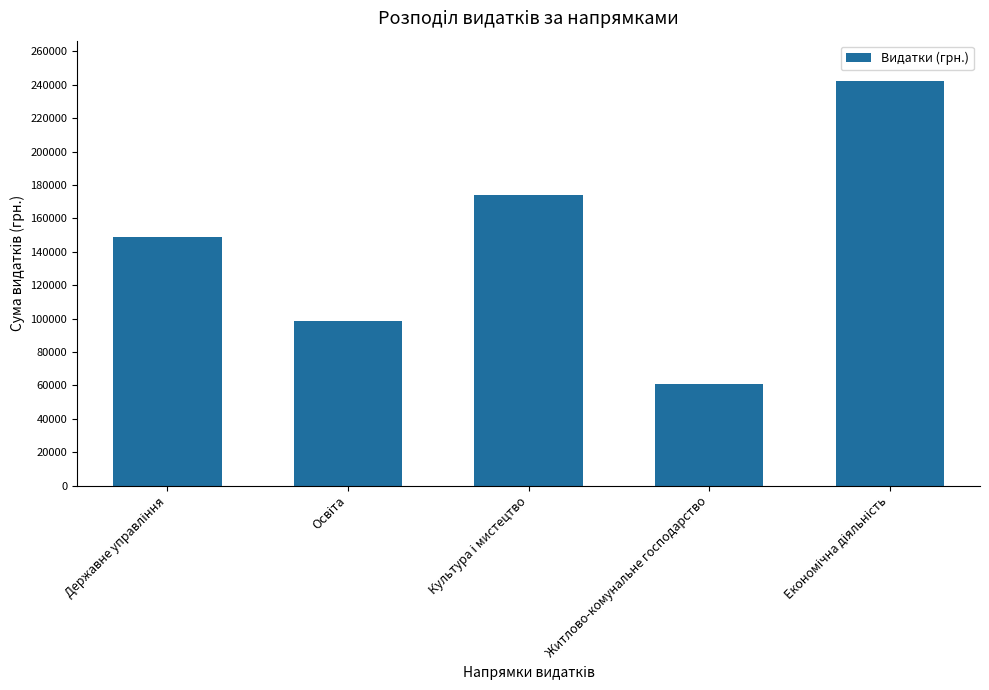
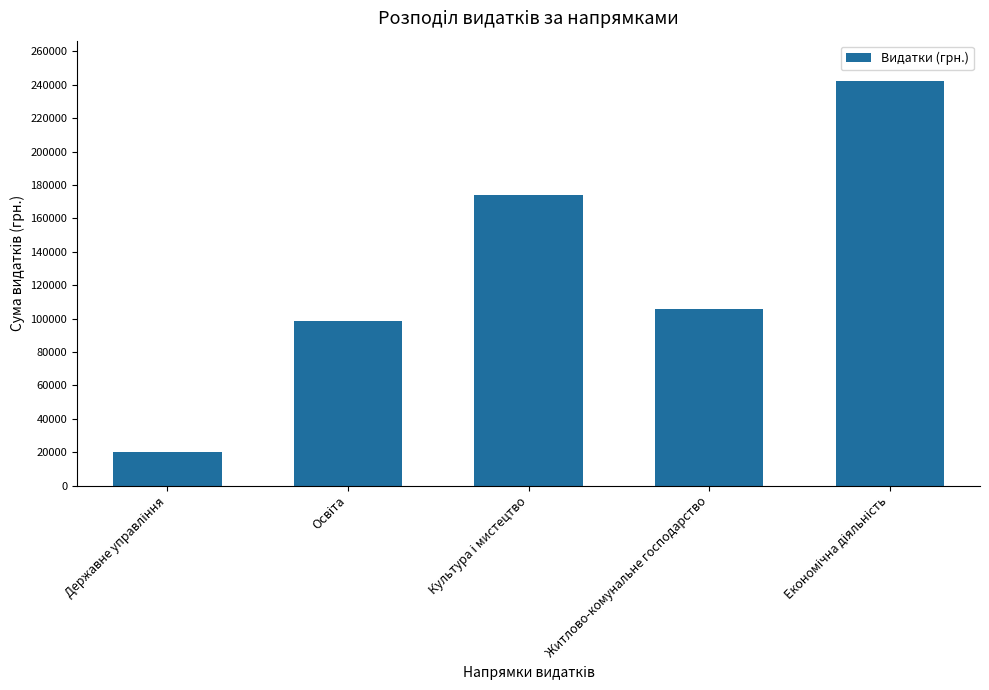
  {
-   "Державне управління": 149000,
+   "Державне управління": 20000,
    "Освіта": 99000,
    "Культура і мистецтво": 174000,
-   "Житлово-комунальне господарство": 61000,
+   "Житлово-комунальне господарство": 106000,
    "Економічна діяльність": 242000
  }
